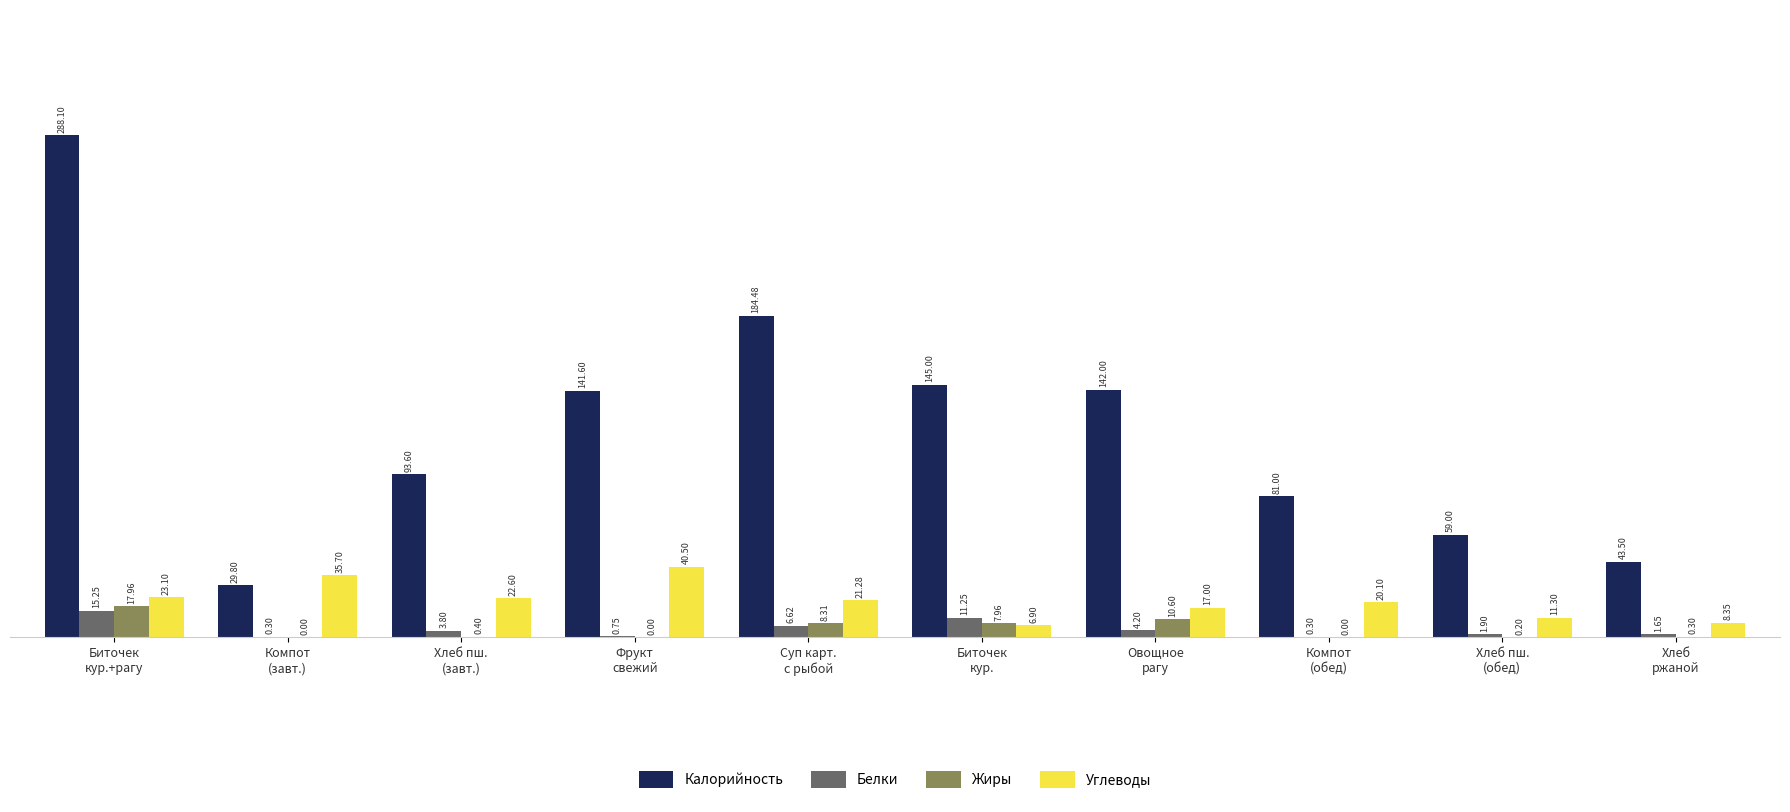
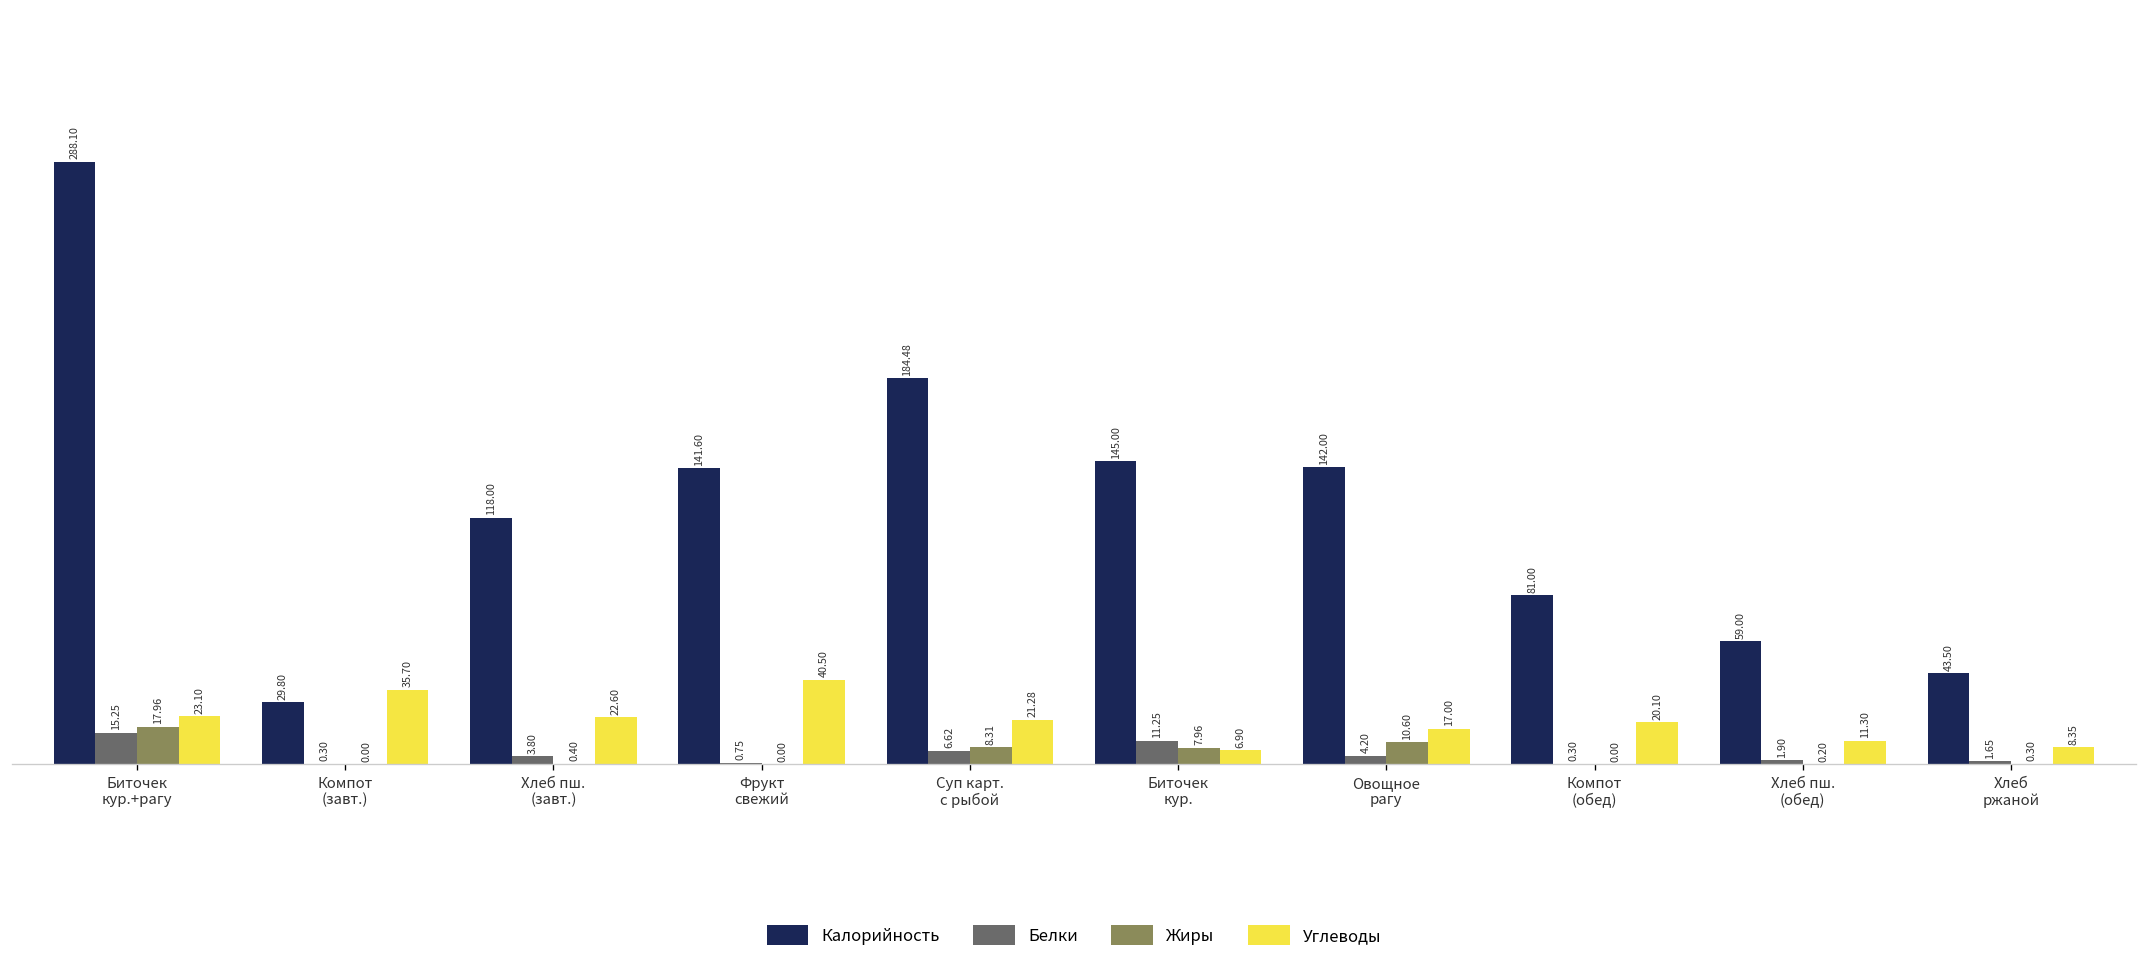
  {
    "Калорийность": {
      "Биточек кур.+рагу": 288.10,
      "Компот (завт.)": 29.80,
-     "Хлеб пш. (завт.)": 93.60,
+     "Хлеб пш. (завт.)": 118.00,
      "Фрукт свежий": 141.60,
      "Суп карт. с рыбой": 184.48,
      "Биточек кур.": 145.00,
      "Овощное рагу": 142.00,
      "Компот (обед)": 81.00,
      "Хлеб пш. (обед)": 59.00,
      "Хлеб ржаной": 43.50
    },
    "Углеводы": {
      "Биточек кур.+рагу": 23.10,
      "Компот (завт.)": 35.70,
      "Хлеб пш. (завт.)": 22.60,
      "Фрукт свежий": 40.50,
      "Суп карт. с рыбой": 21.28,
      "Биточек кур.": 6.90,
      "Овощное рагу": 17.00,
      "Компот (обед)": 20.10,
      "Хлеб пш. (обед)": 11.30,
      "Хлеб ржаной": 8.35
    }
  }
